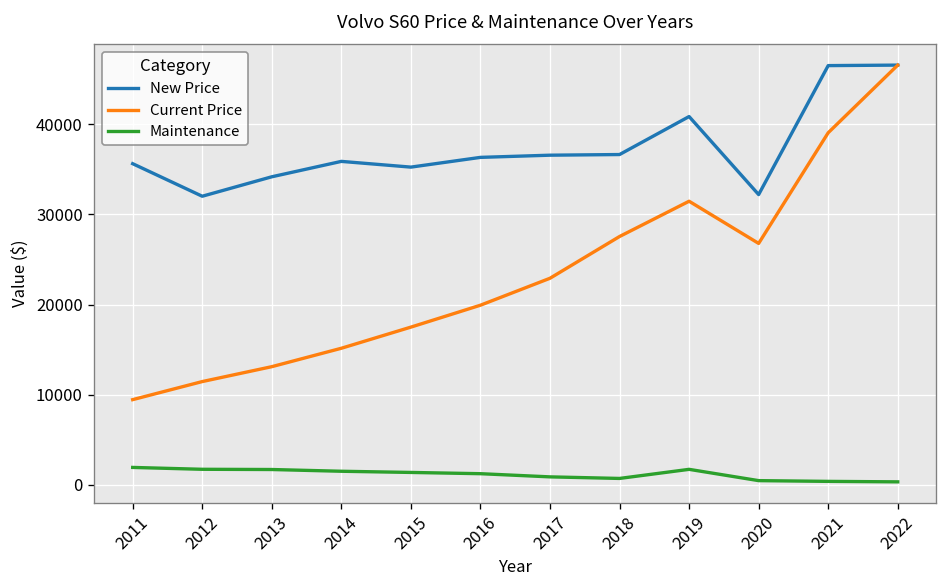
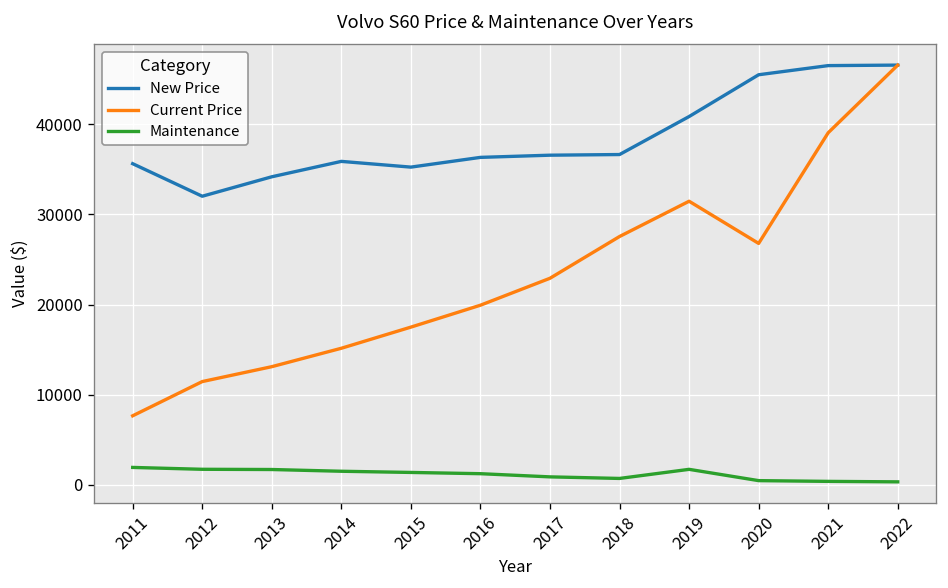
  {
    "New Price": {
      "2011": 36000,
      "2012": 32000,
      "2013": 34000,
      "2014": 36000,
      "2015": 35000,
      "2016": 36000,
      "2017": 37000,
      "2018": 37000,
      "2019": 41000,
-     "2020": 32000,
+     "2020": 45000,
      "2021": 47000
    },
    "Current Price": {
-     "2011": 9000,
+     "2011": 8000,
      "2012": 11000,
      "2013": 13000,
      "2014": 15000,
      "2015": 17000,
      "2016": 20000,
      "2017": 23000,
      "2018": 28000,
      "2019": 31000,
      "2020": 27000,
      "2021": 39000
    },
    "Maintenance": {
      "2011": 2000,
      "2012": 2000,
      "2013": 2000,
      "2014": 2000,
      "2015": 1000,
      "2016": 1000,
      "2017": 1000,
      "2018": 1000,
      "2019": 2000,
      "2020": 0,
      "2021": 0,
      "2022": 0
    }
  }
